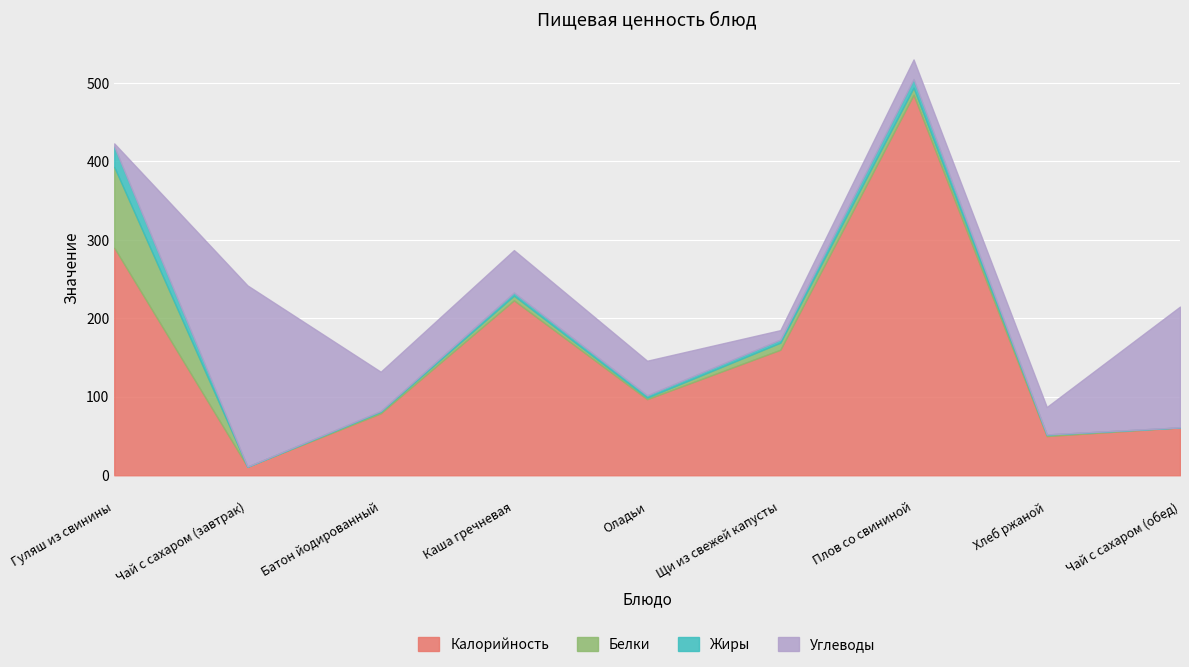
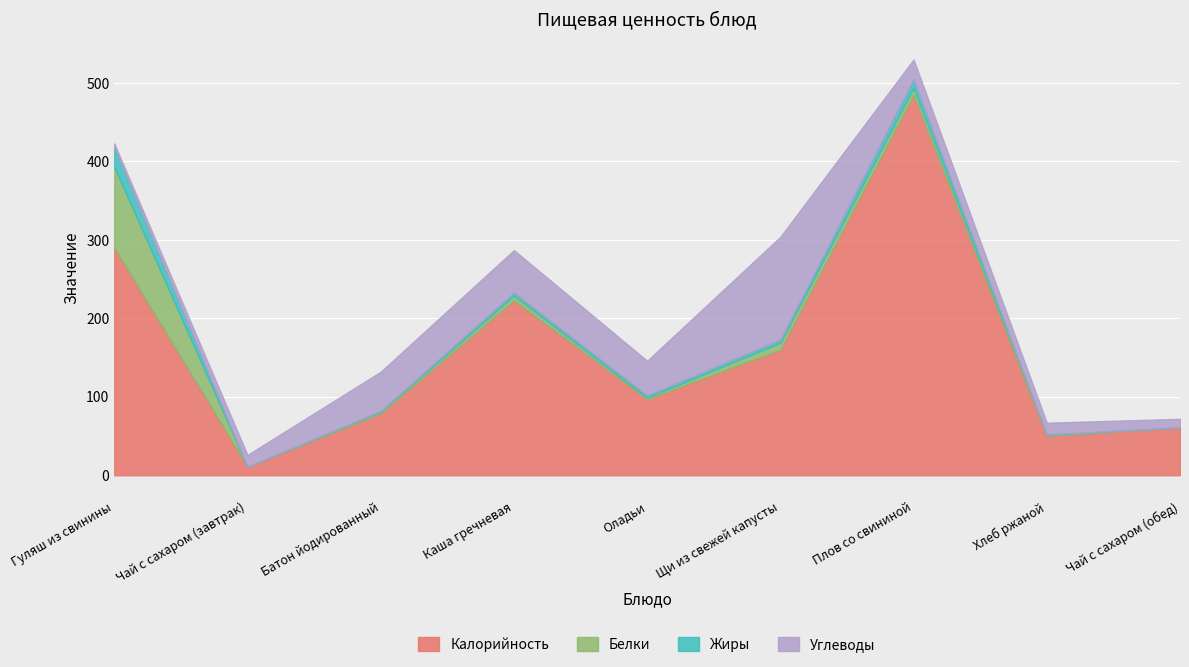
  {
    "Калорийность": {
      "Гуляш из свинины": 290,
      "Каша гречневая": 220,
      "Щи из свежей капусты": 160,
      "Плов со свининой": 490
    },
    "Белки": {
      "Гуляш из свинины": 100,
      "Каша гречневая": 10,
      "Щи из свежей капусты": 10,
      "Плов со свининой": 10
    },
    "Жиры": {
      "Гуляш из свинины": 30,
      "Каша гречневая": 0,
      "Щи из свежей капусты": 0,
      "Плов со свининой": 10
    },
    "Углеводы": {
      "Гуляш из свинины": 0,
-     "Чай с сахаром (завтрак)": 230,
+     "Чай с сахаром (завтрак)": 20,
      "Батон йодированный": 50,
      "Каша гречневая": 50,
      "Оладьи": 40,
-     "Щи из свежей капусты": 10,
+     "Щи из свежей капусты": 130,
      "Плов со свининой": 30,
-     "Хлеб ржаной": 40,
-     "Чай с сахаром (обед)": 150
+     "Хлеб ржаной": 20,
+     "Чай с сахаром (обед)": 10
    }
  }
